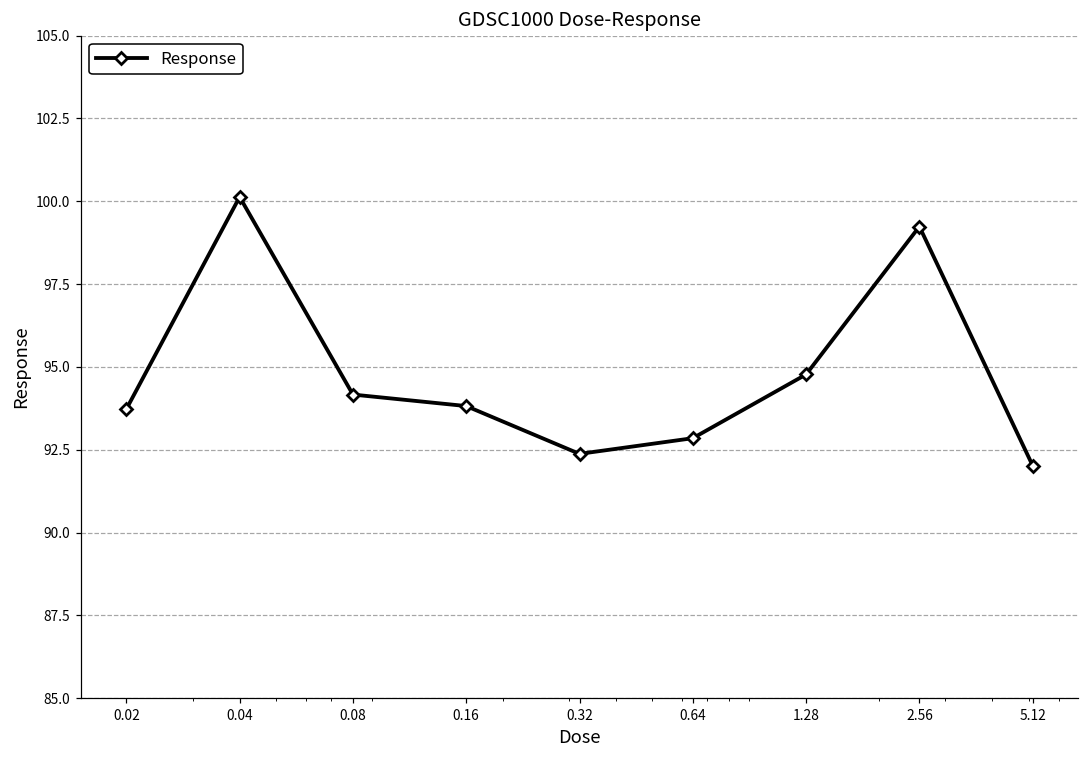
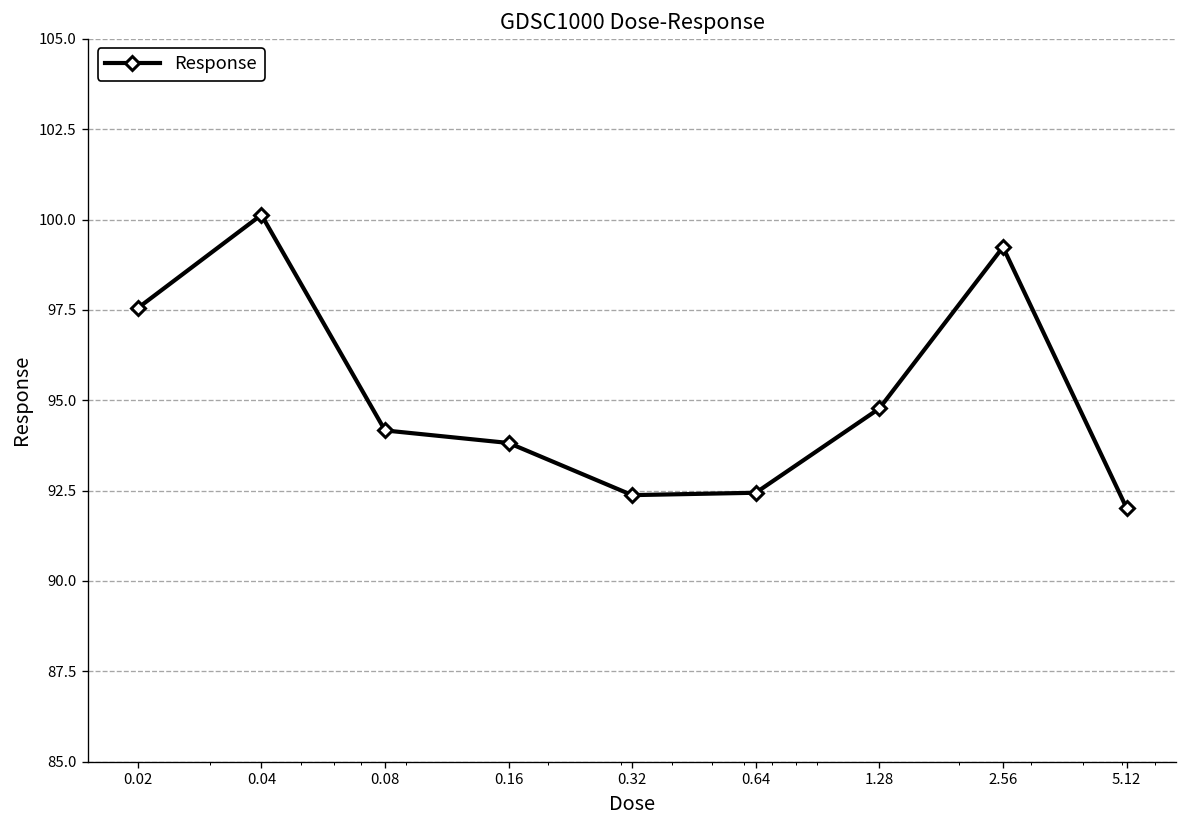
  {
-   "0.02": 93.7,
+   "0.02": 97.5,
    "0.04": 100.1,
    "0.08": 94.2,
    "0.16": 93.8,
    "0.32": 92.4,
-   "0.64": 92.8,
+   "0.64": 92.4,
    "1.28": 94.8,
    "2.56": 99.2,
    "5.12": 92.0
  }
